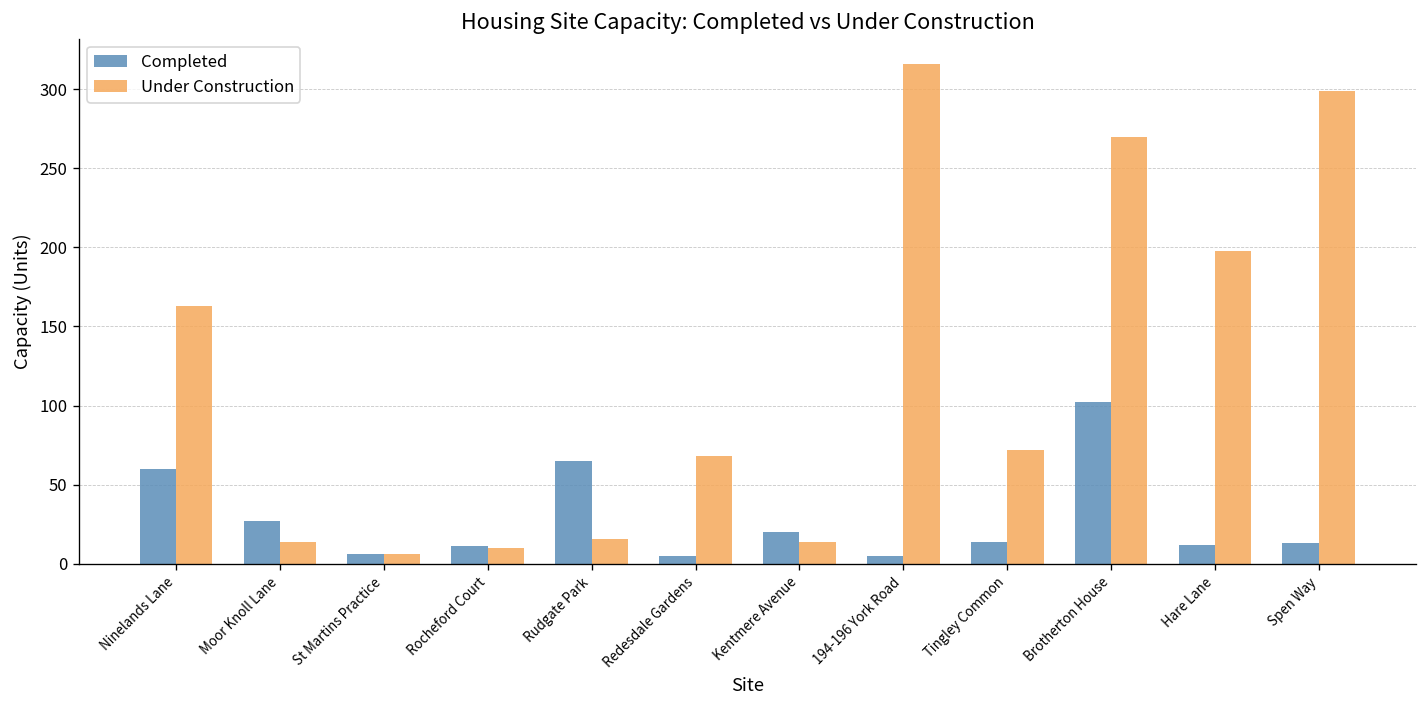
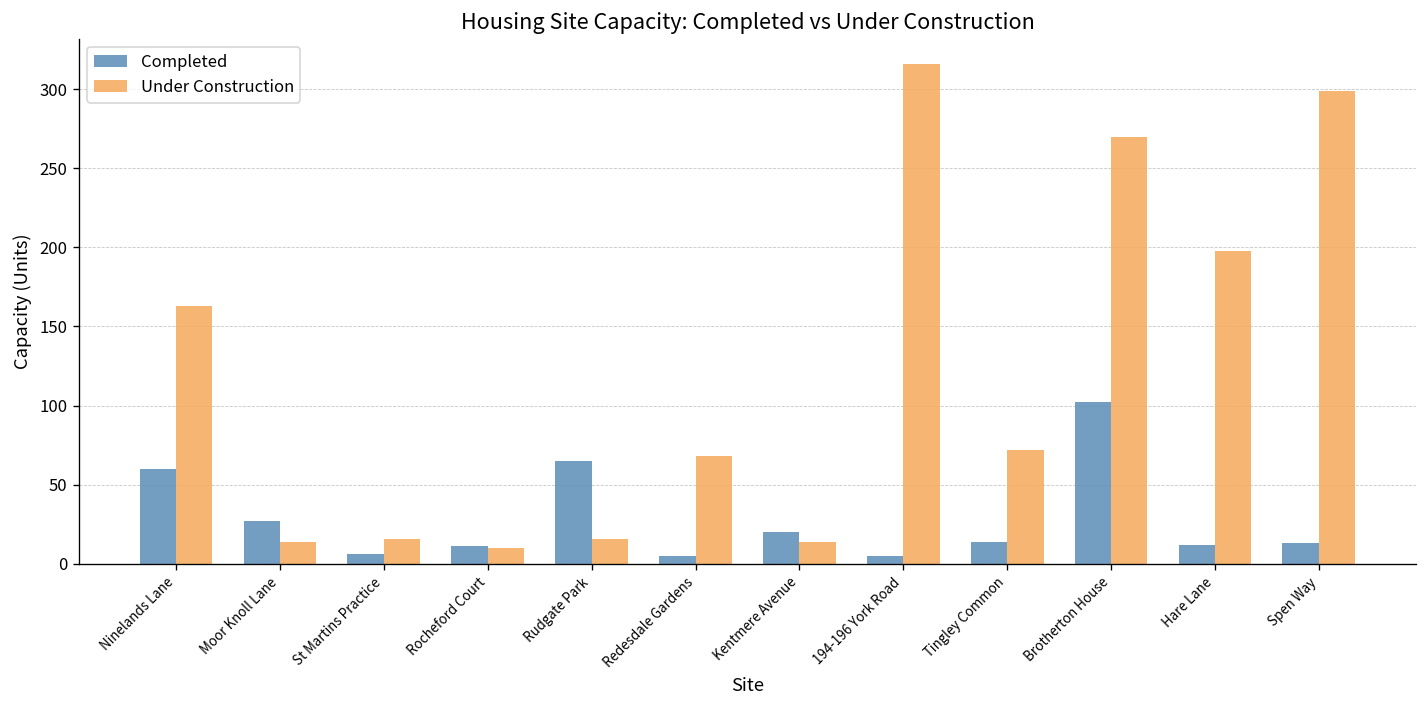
  {
    "Completed": {
      "Ninelands Lane": 60,
      "Moor Knoll Lane": 27,
      "St Martins Practice": 6,
      "Rocheford Court": 11,
      "Rudgate Park": 65,
      "Redesdale Gardens": 5,
      "Kentmere Avenue": 20,
      "194-196 York Road": 5,
      "Tingley Common": 14,
      "Brotherton House": 102,
      "Hare Lane": 12,
      "Spen Way": 13
    },
    "Under Construction": {
      "Ninelands Lane": 163,
      "Moor Knoll Lane": 14,
-     "St Martins Practice": 6,
+     "St Martins Practice": 16,
      "Rocheford Court": 10,
      "Rudgate Park": 16,
      "Redesdale Gardens": 68,
      "Kentmere Avenue": 14,
      "194-196 York Road": 316,
      "Tingley Common": 72,
      "Brotherton House": 270,
      "Hare Lane": 198,
      "Spen Way": 299
    }
  }
